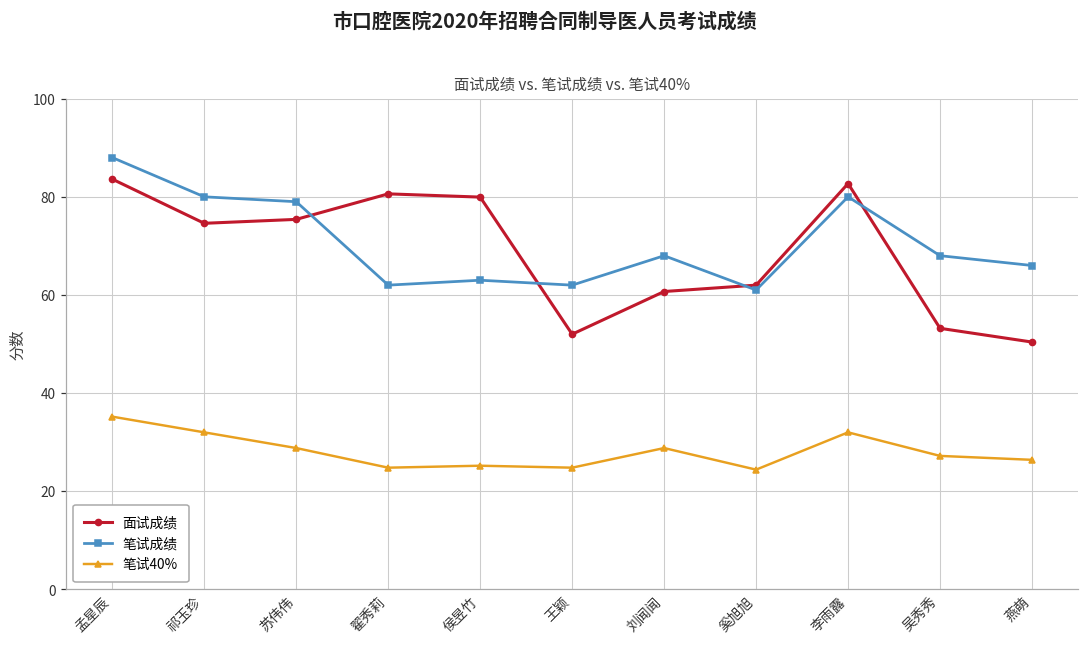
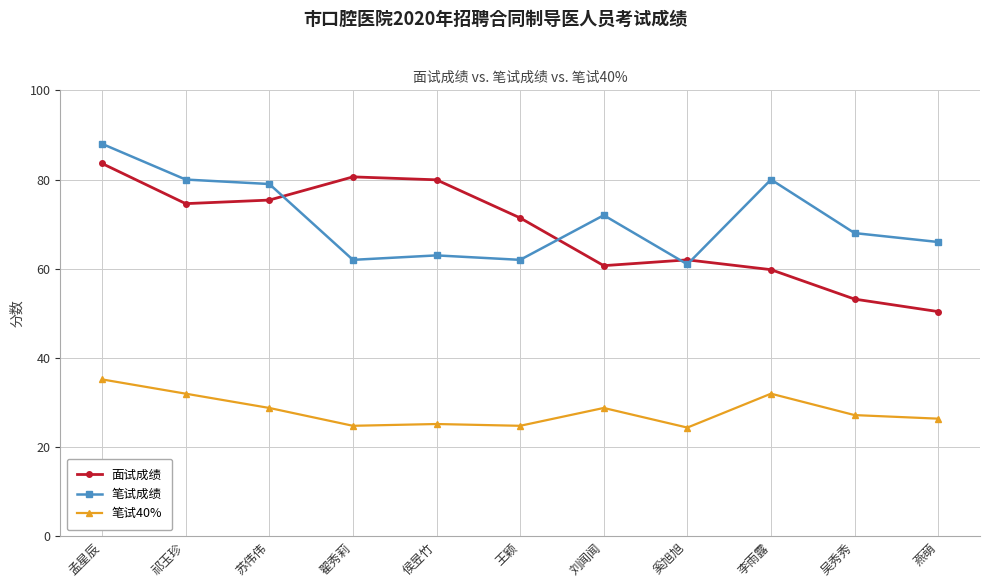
  {
    "面试成绩": {
      "孟星辰": 84,
      "祁玉珍": 75,
      "苏伟伟": 75,
      "翟秀莉": 81,
      "侯昱竹": 80,
-     "王颖": 52,
+     "王颖": 71,
      "刘闻闻": 61,
      "奚旭旭": 62,
-     "李雨露": 83,
+     "李雨露": 60,
      "吴秀秀": 53,
      "燕萌": 50
    },
    "笔试成绩": {
      "孟星辰": 88,
      "祁玉珍": 80,
      "苏伟伟": 79,
      "翟秀莉": 62,
      "侯昱竹": 63,
      "王颖": 62,
-     "刘闻闻": 68,
+     "刘闻闻": 72,
      "奚旭旭": 61,
      "李雨露": 80,
      "吴秀秀": 68,
      "燕萌": 66
    },
    "笔试40%": {
      "孟星辰": 35,
      "祁玉珍": 32,
      "苏伟伟": 29,
      "翟秀莉": 25,
      "侯昱竹": 25,
      "王颖": 25,
      "刘闻闻": 29,
      "奚旭旭": 24,
      "李雨露": 32,
      "吴秀秀": 27,
      "燕萌": 26
    }
  }
